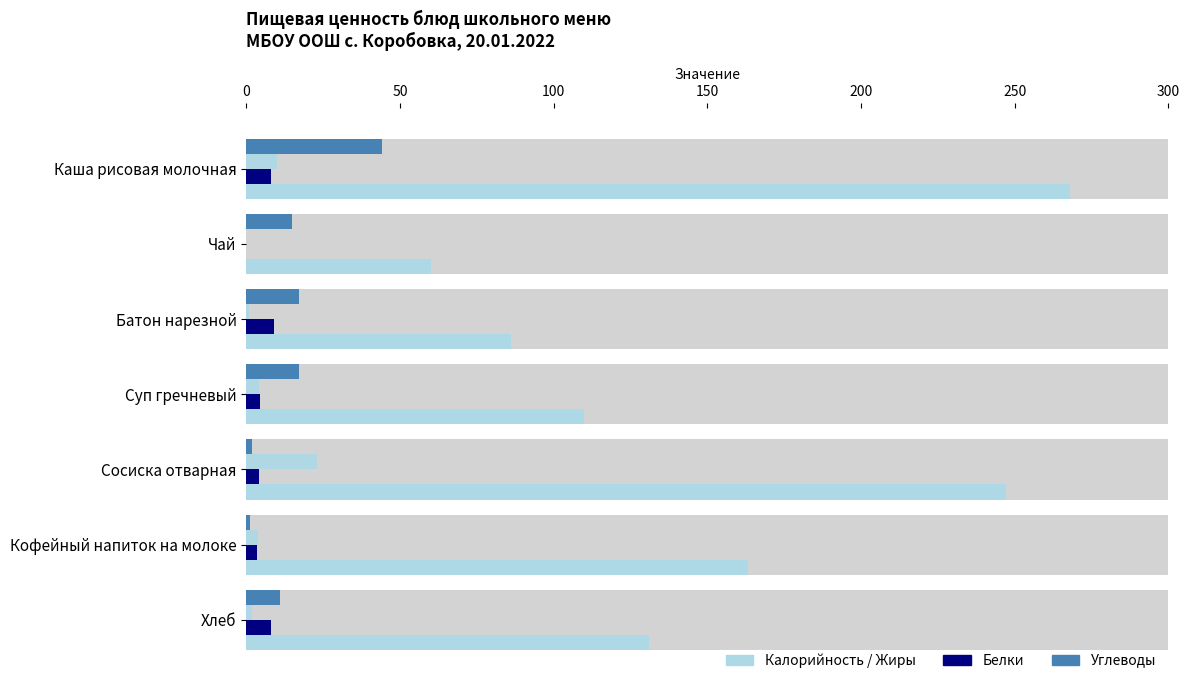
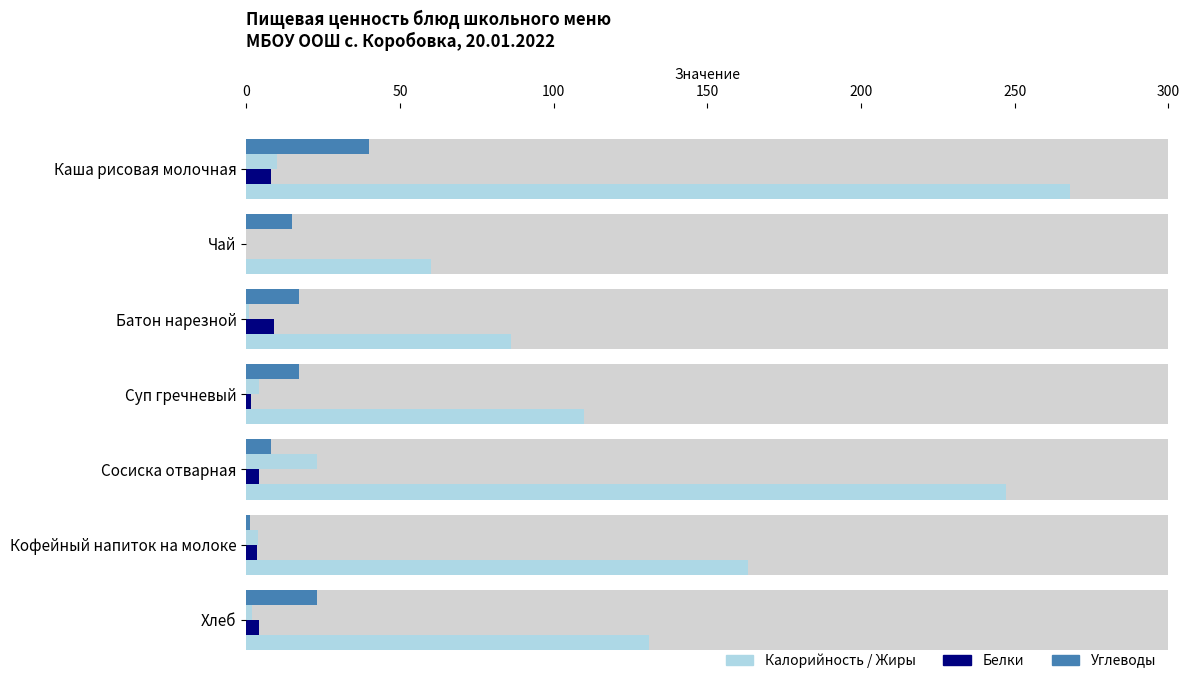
  {
    "Белки": {
      "Чай": 0,
-     "Суп гречневый": 4,
-     "Хлеб": 8
+     "Суп гречневый": 2,
+     "Хлеб": 4
    },
    "Углеводы": {
-     "Каша рисовая молочная": 44,
-     "Сосиска отварная": 2,
-     "Хлеб": 11
+     "Каша рисовая молочная": 40,
+     "Сосиска отварная": 8,
+     "Хлеб": 23
    }
  }
